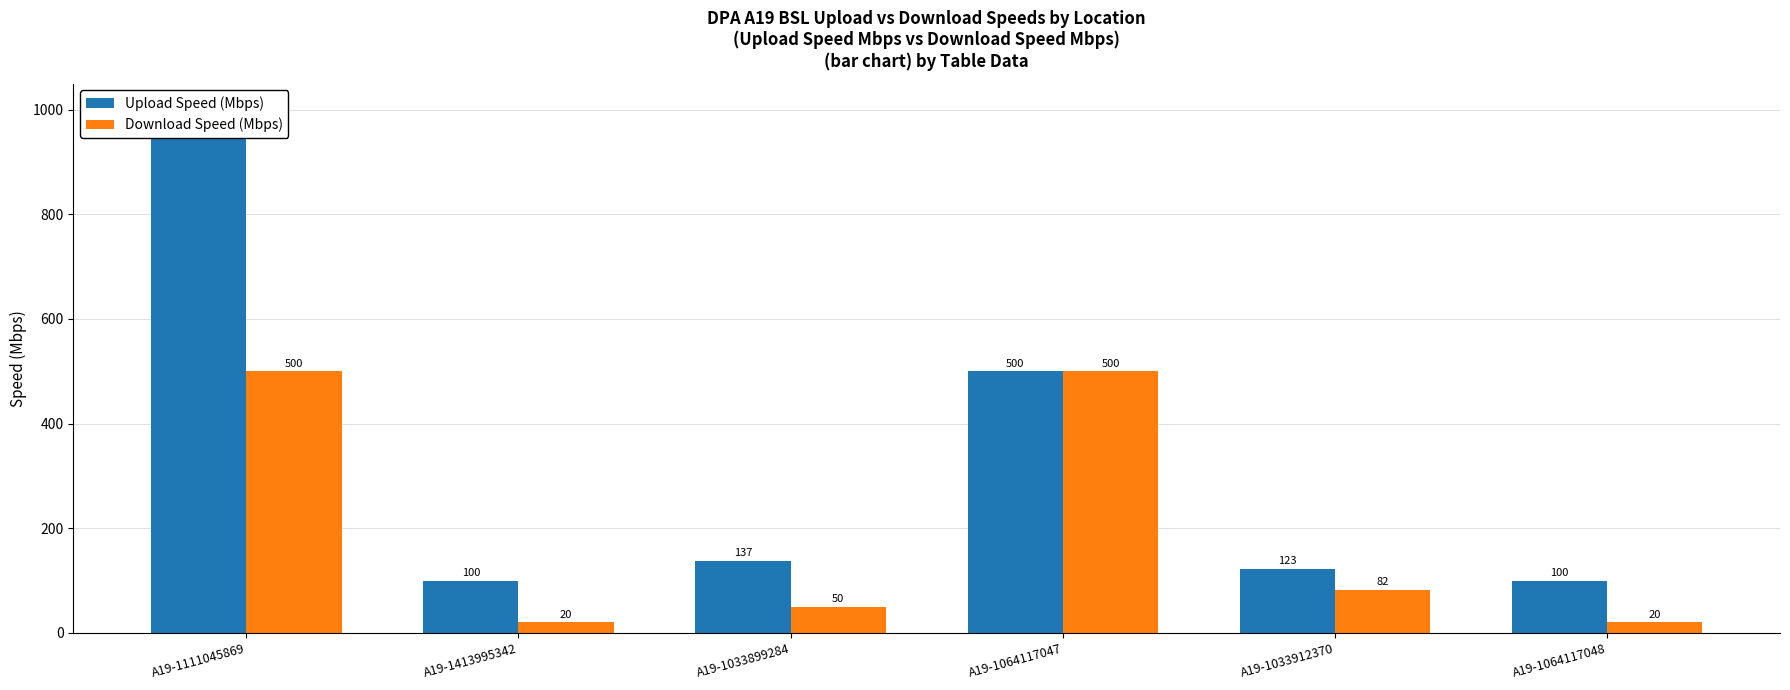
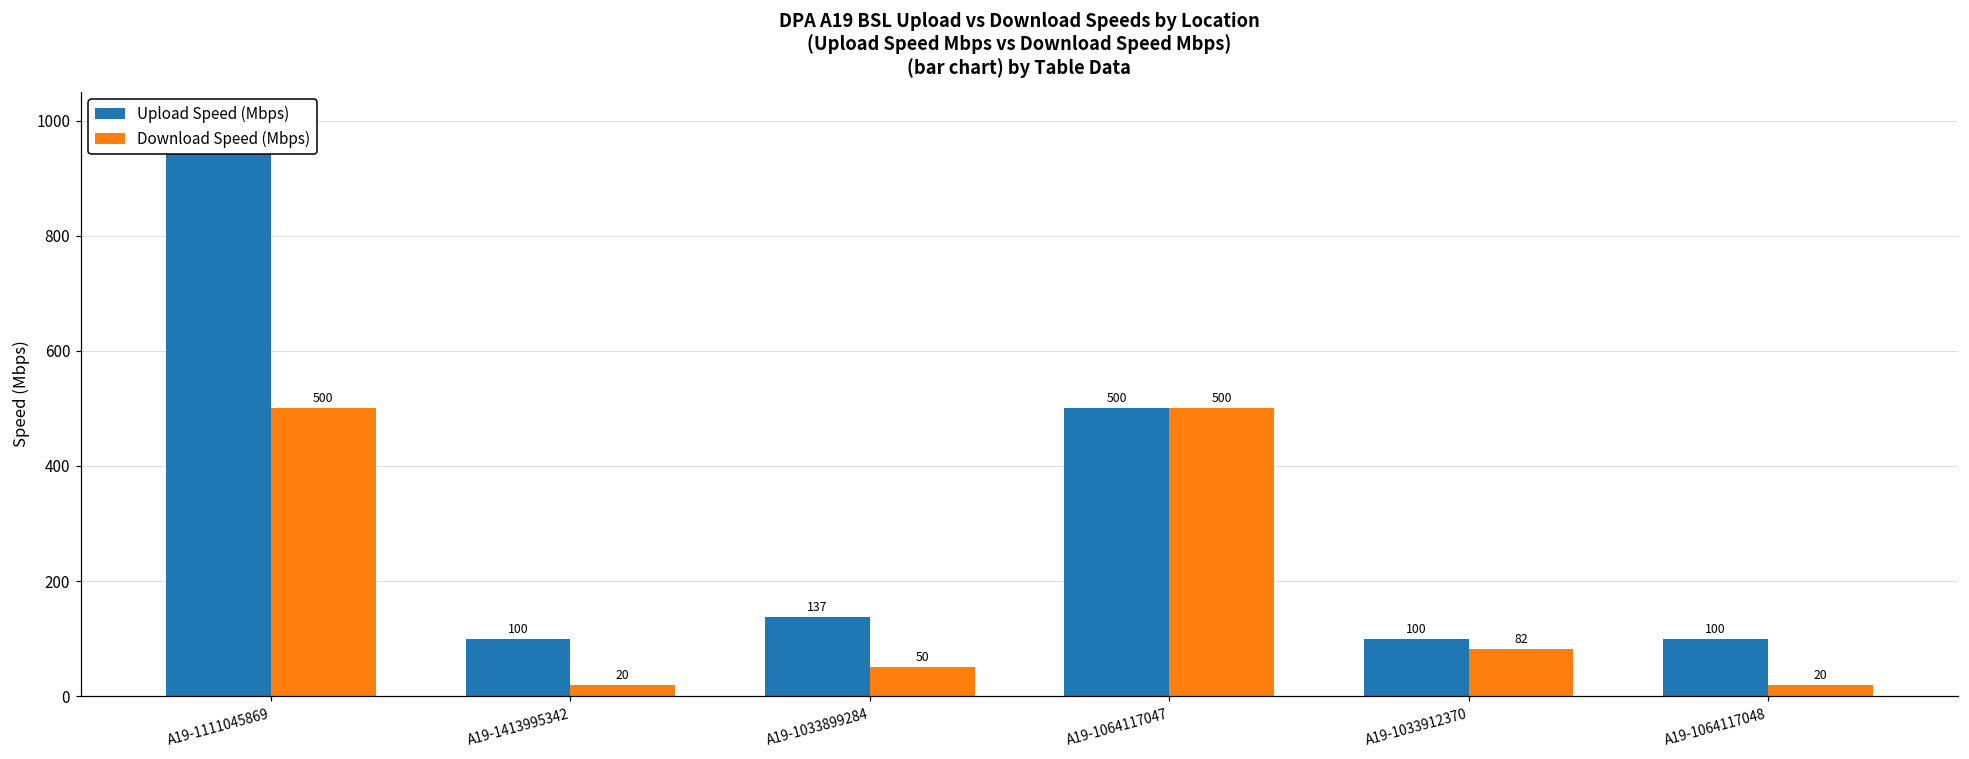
  {
    "Upload Speed (Mbps)": {
      "A19-1413995342": 100,
      "A19-1033899284": 137,
      "A19-1064117047": 500,
-     "A19-1033912370": 123,
+     "A19-1033912370": 100,
      "A19-1064117048": 100
    },
    "Download Speed (Mbps)": {
      "A19-1111045869": 500,
      "A19-1413995342": 20,
      "A19-1033899284": 50,
      "A19-1064117047": 500,
      "A19-1033912370": 82,
      "A19-1064117048": 20
    }
  }
